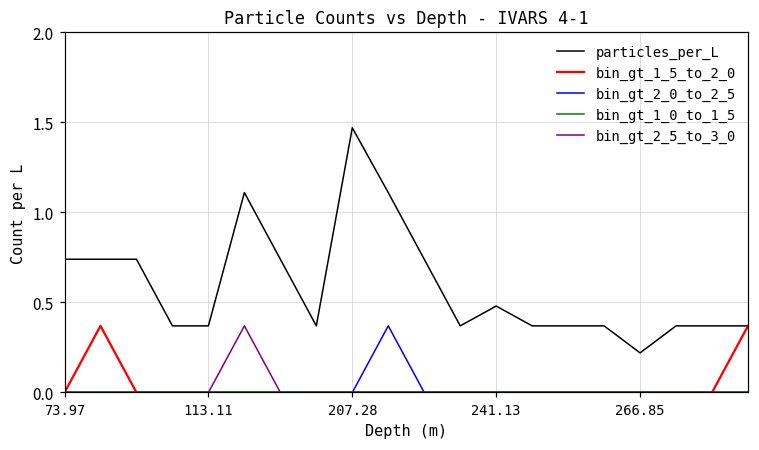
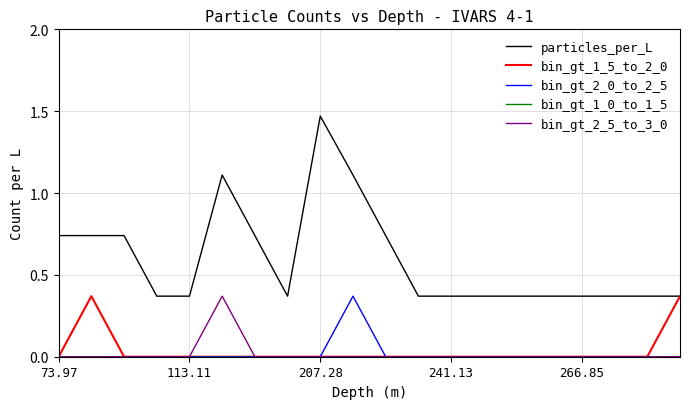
  {
    "particles_per_L": {
      "73.97": 0.74,
      "113.11": 0.37,
      "207.28": 1.47,
-     "241.13": 0.48,
-     "266.85": 0.22
+     "241.13": 0.37,
+     "266.85": 0.37
    }
  }
